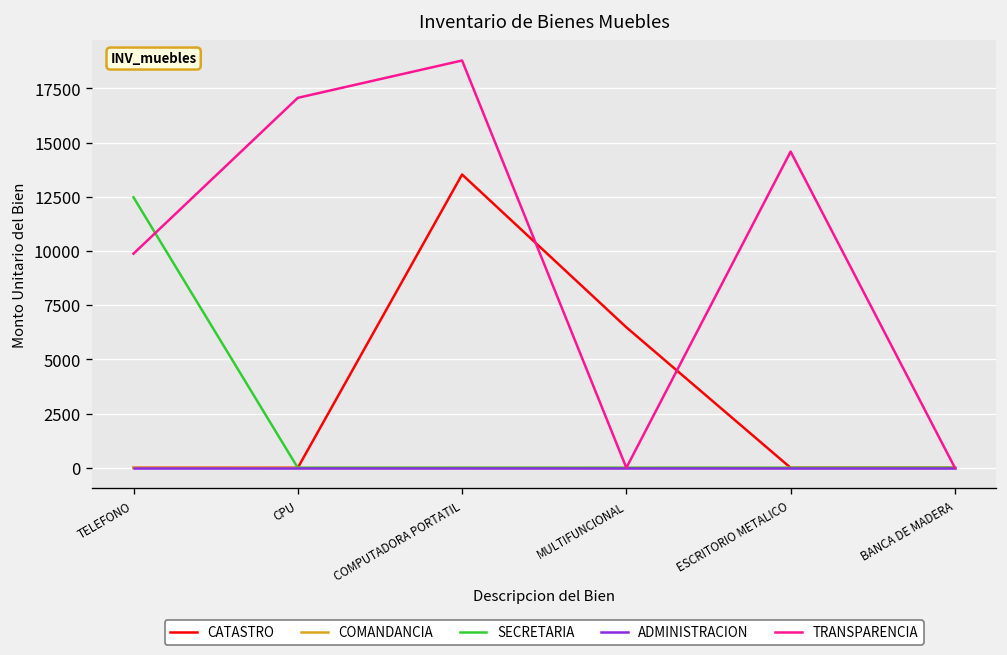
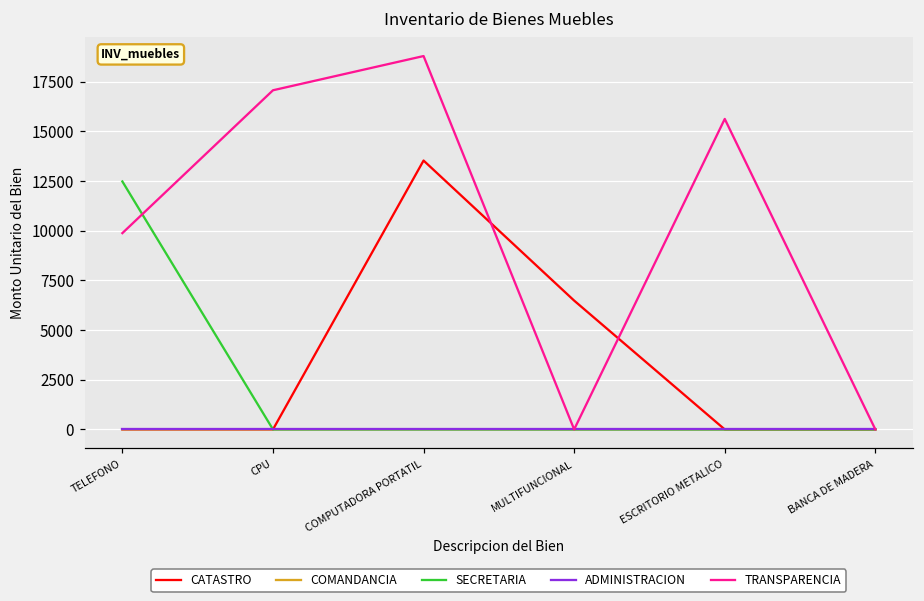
  {
    "CATASTRO": {
      "COMPUTADORA PORTATIL": 13500,
      "MULTIFUNCIONAL": 6500
    },
    "SECRETARIA": {
      "TELEFONO": 12500
    },
    "TRANSPARENCIA": {
      "TELEFONO": 9900,
      "CPU": 17100,
      "COMPUTADORA PORTATIL": 18800,
-     "ESCRITORIO METALICO": 14600
+     "ESCRITORIO METALICO": 15600
    }
  }
